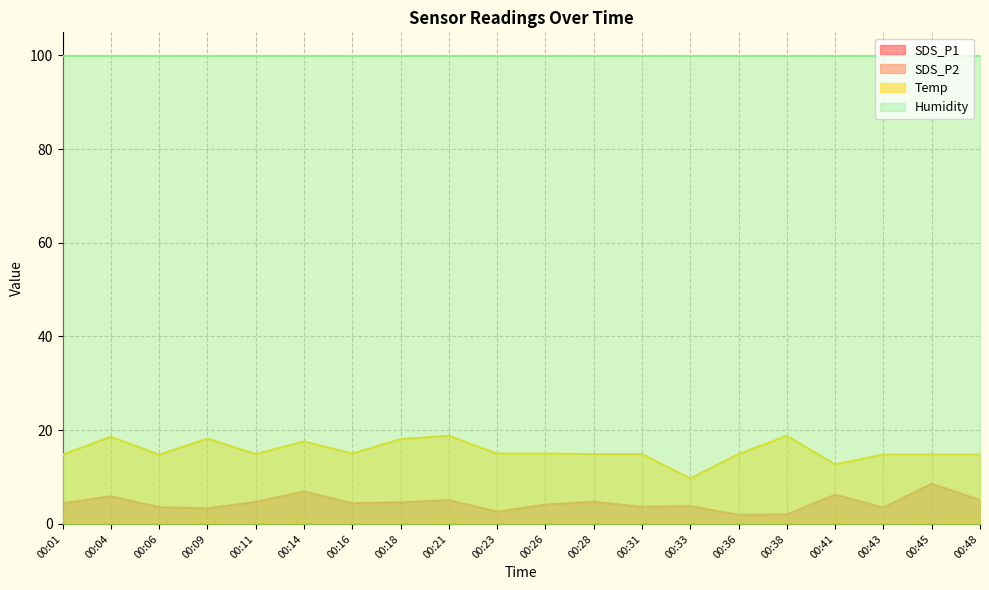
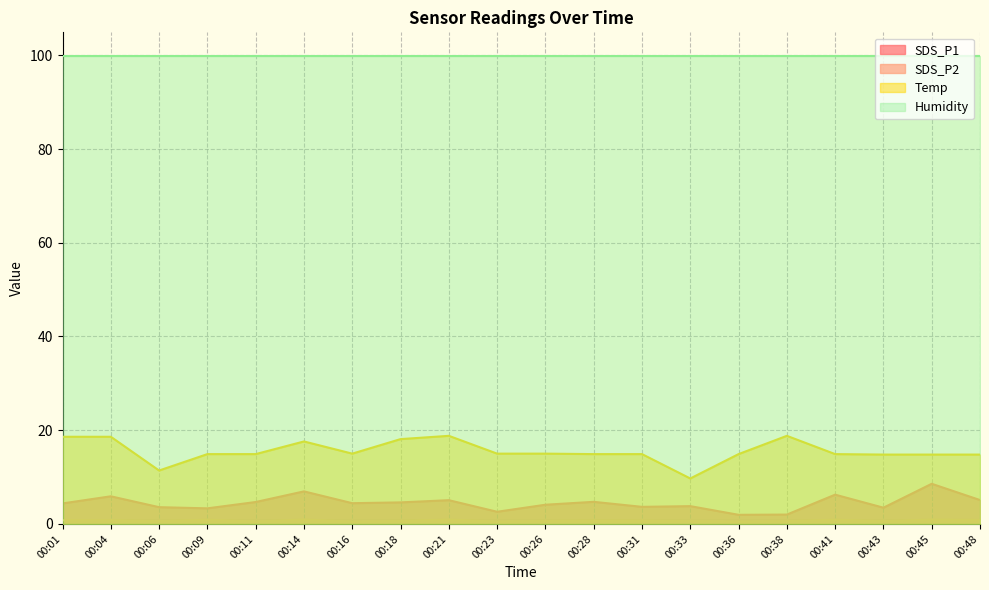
  {
    "Temp": {
-     "00:01": 15,
+     "00:01": 19,
      "00:04": 19,
-     "00:06": 15,
-     "00:09": 18,
+     "00:06": 11,
+     "00:09": 15,
      "00:11": 15,
      "00:14": 18,
      "00:16": 15,
      "00:18": 18,
      "00:21": 19,
      "00:23": 15,
      "00:26": 15,
      "00:28": 15,
      "00:31": 15,
      "00:33": 10,
      "00:36": 15,
      "00:38": 19,
-     "00:41": 13,
+     "00:41": 15,
      "00:43": 15,
      "00:45": 15,
      "00:48": 15
    },
    "Humidity": {
      "00:01": 100,
      "00:04": 100,
      "00:06": 100,
      "00:09": 100,
      "00:11": 100,
      "00:14": 100,
      "00:16": 100,
      "00:18": 100,
      "00:21": 100,
      "00:23": 100,
      "00:26": 100,
      "00:28": 100,
      "00:31": 100,
      "00:33": 100,
      "00:36": 100,
      "00:38": 100,
      "00:41": 100,
      "00:48": 100
    }
  }
